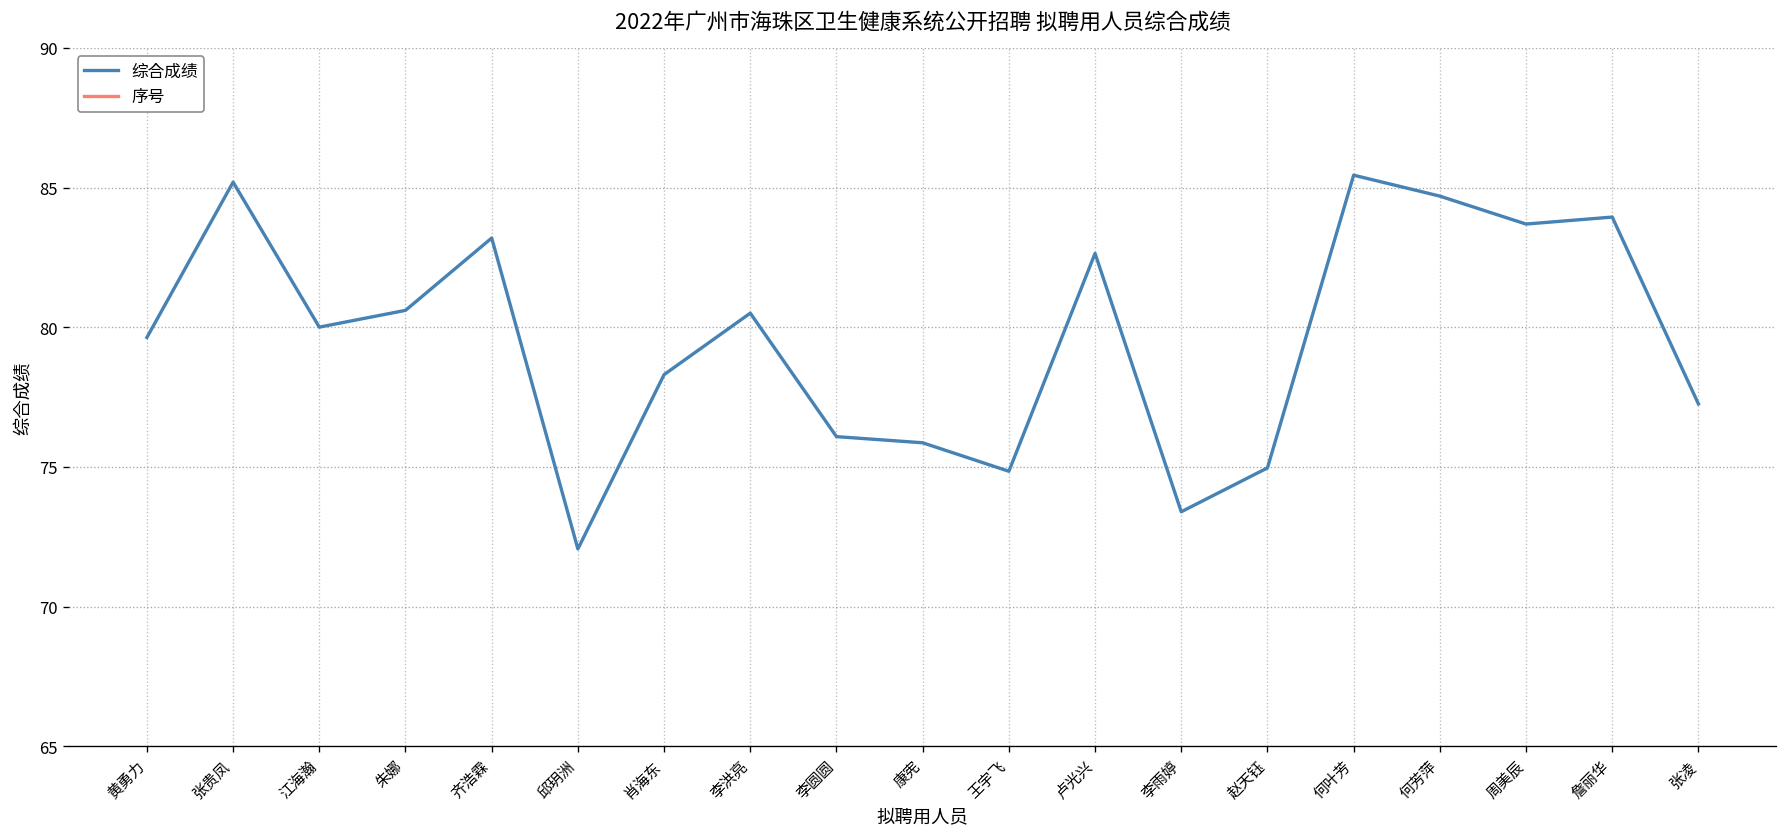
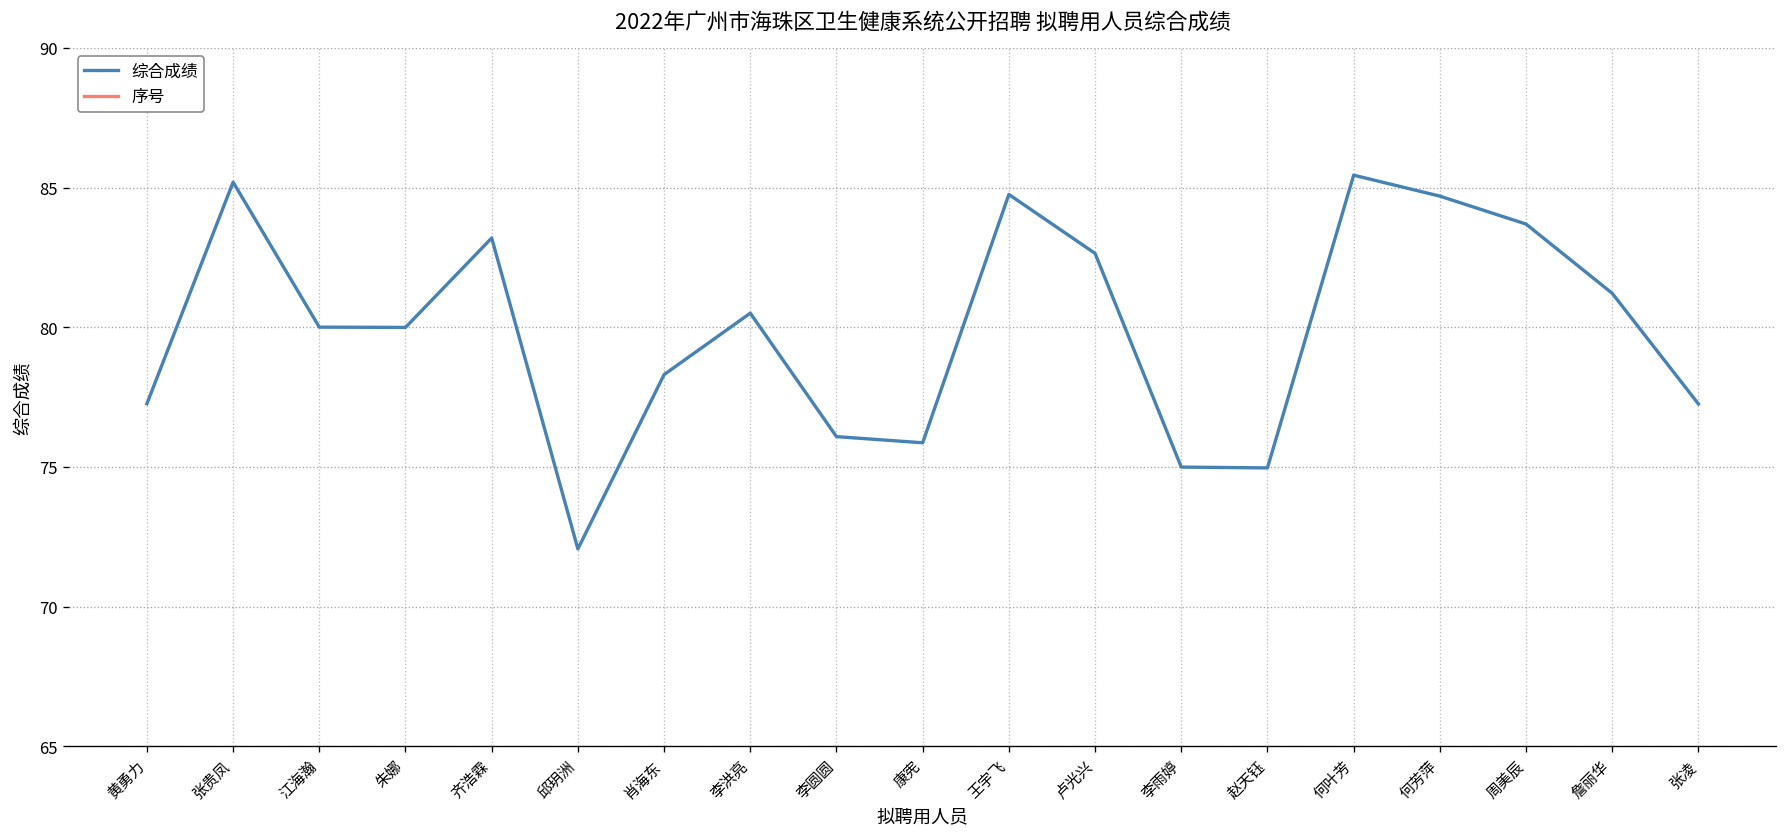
  {
    "综合成绩": {
-     "黄勇力": 79.6,
+     "黄勇力": 77.3,
      "张贵凤": 85.2,
      "江海瀚": 80.0,
-     "朱娜": 80.6,
+     "朱娜": 80.0,
      "齐浩霖": 83.2,
      "邱玥洲": 72.1,
      "肖海东": 78.3,
      "李洪亮": 80.5,
      "李圆圆": 76.1,
      "康宪": 75.9,
-     "王宇飞": 74.9,
+     "王宇飞": 84.8,
      "卢光兴": 82.7,
-     "李雨婷": 73.4,
+     "李雨婷": 75.0,
      "赵天钰": 75.0,
      "何叶芳": 85.5,
      "何芳萍": 84.7,
      "周美辰": 83.7,
-     "詹丽华": 84.0,
+     "詹丽华": 81.2,
      "张凌": 77.3
    }
  }
